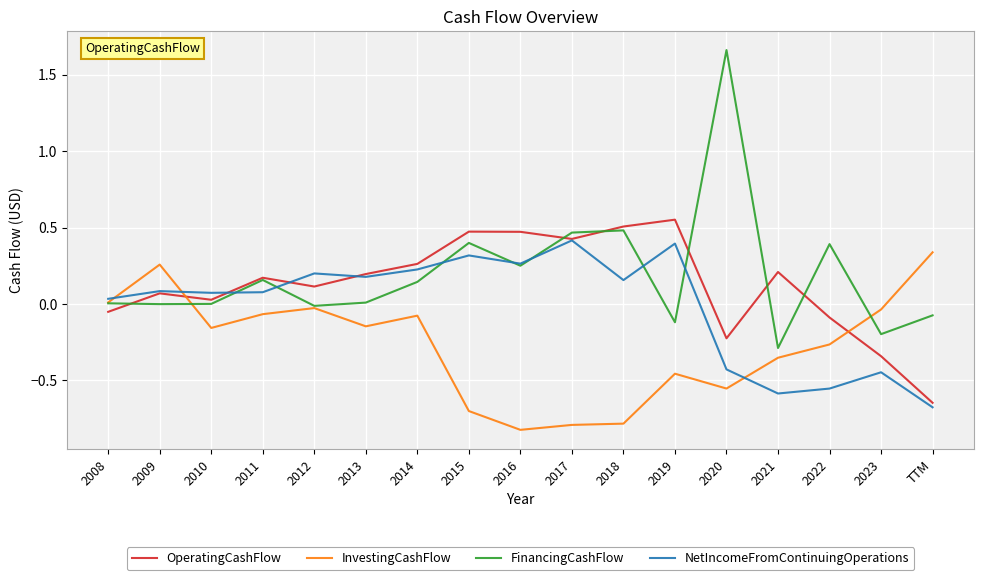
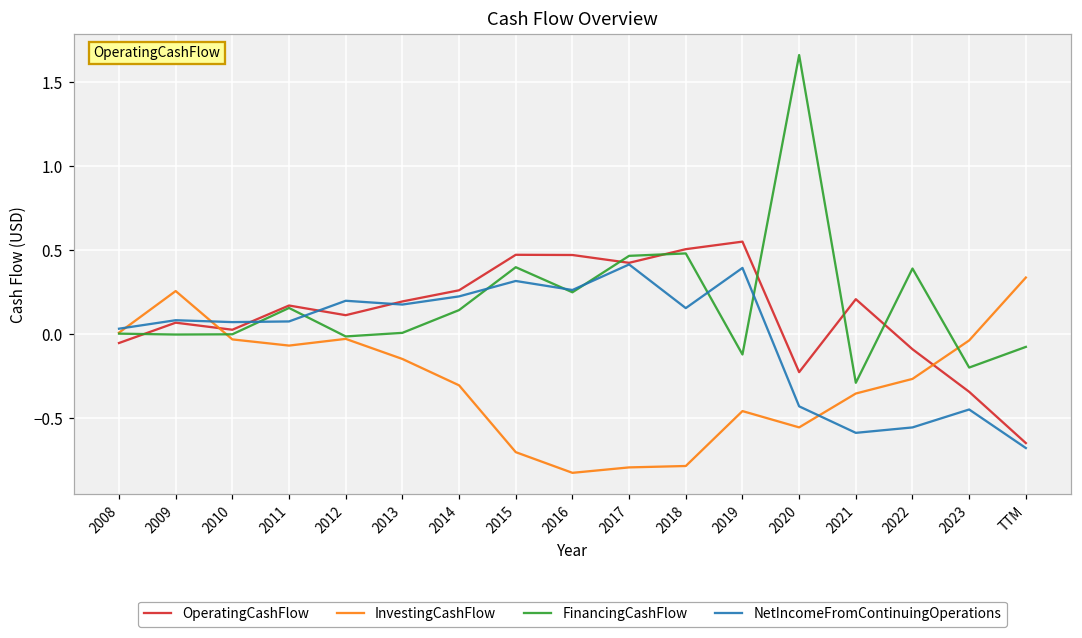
  {
    "OperatingCashFlow": {
      "2008": -0.05,
      "2010": 0.03,
      "2012": 0.11,
      "2013": 0.20,
      "2014": 0.26,
      "2015": 0.47,
      "2016": 0.47,
      "2018": 0.51,
      "2019": 0.55,
      "2020": -0.23,
      "2021": 0.21,
      "2022": -0.09,
      "2023": -0.34,
      "TTM": -0.65
    },
    "InvestingCashFlow": {
      "2009": 0.26,
-     "2010": -0.16,
+     "2010": -0.03,
      "2011": -0.07,
      "2013": -0.15,
-     "2014": -0.08,
+     "2014": -0.30,
      "2015": -0.70,
      "2016": -0.82,
      "2017": -0.79,
      "2018": -0.78,
      "2019": -0.46,
      "2020": -0.55,
      "2021": -0.35,
      "2022": -0.27,
      "2023": -0.04,
      "TTM": 0.34
    },
    "FinancingCashFlow": {
      "2009": 0.00,
      "2010": 0.00,
      "2013": 0.01,
      "2014": 0.14,
      "2015": 0.40,
      "2017": 0.47,
      "2018": 0.48,
      "2019": -0.12,
      "2020": 1.66,
      "2021": -0.29,
      "2022": 0.39,
      "2023": -0.20,
      "TTM": -0.07
    },
    "NetIncomeFromContinuingOperations": {
      "2008": 0.03,
      "2010": 0.07,
      "2011": 0.08,
      "2012": 0.20,
      "2013": 0.18,
      "2014": 0.23,
      "2015": 0.32,
      "2018": 0.16,
      "2019": 0.39,
      "2020": -0.43,
      "2021": -0.59,
      "2022": -0.55,
      "2023": -0.45,
      "TTM": -0.68
    }
  }
